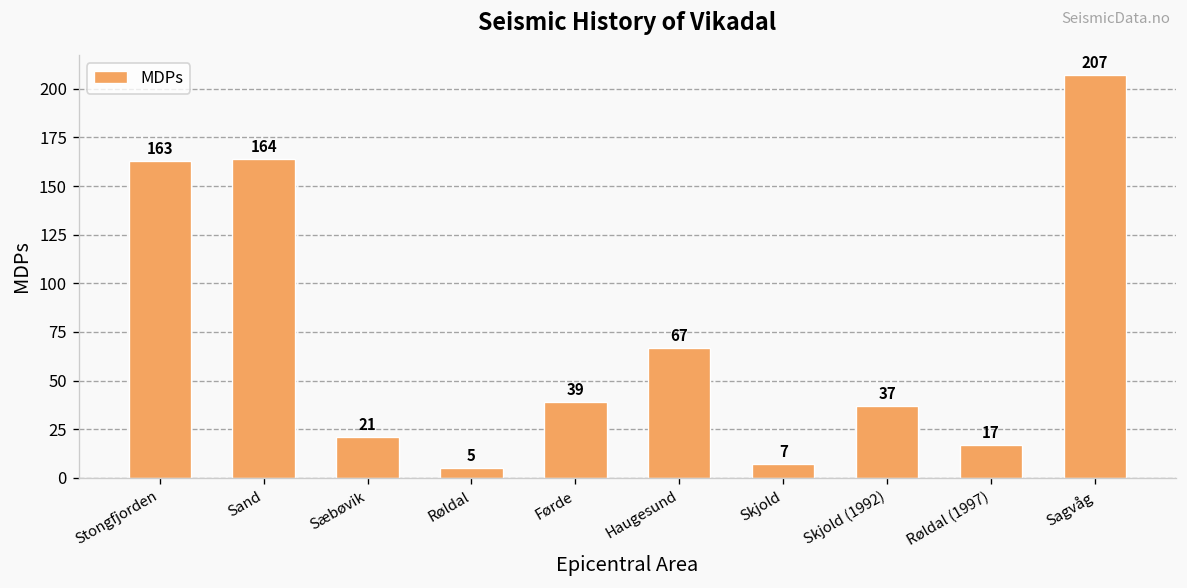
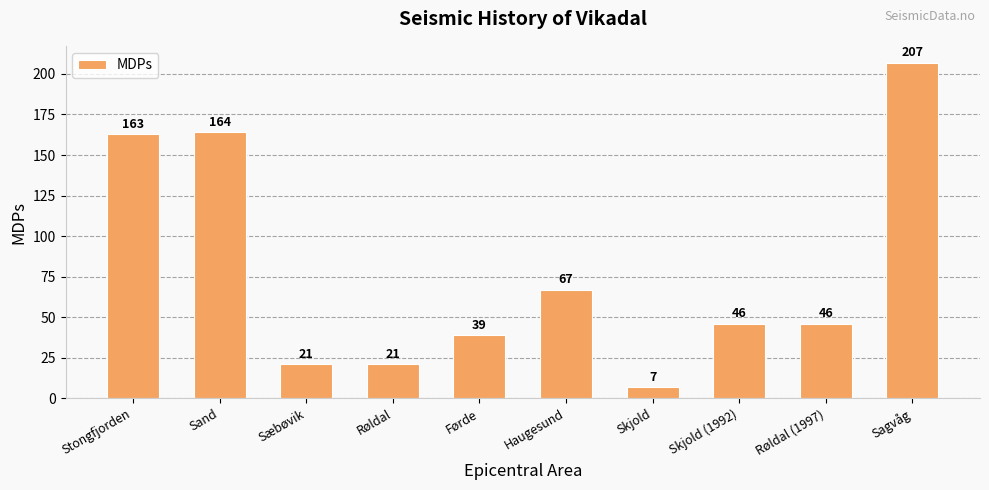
  {
    "Stongfjorden": 163,
    "Sand": 164,
    "Sæbøvik": 21,
-   "Røldal": 5,
+   "Røldal": 21,
    "Førde": 39,
    "Haugesund": 67,
    "Skjold": 7,
-   "Skjold (1992)": 37,
-   "Røldal (1997)": 17,
+   "Skjold (1992)": 46,
+   "Røldal (1997)": 46,
    "Sagvåg": 207
  }
